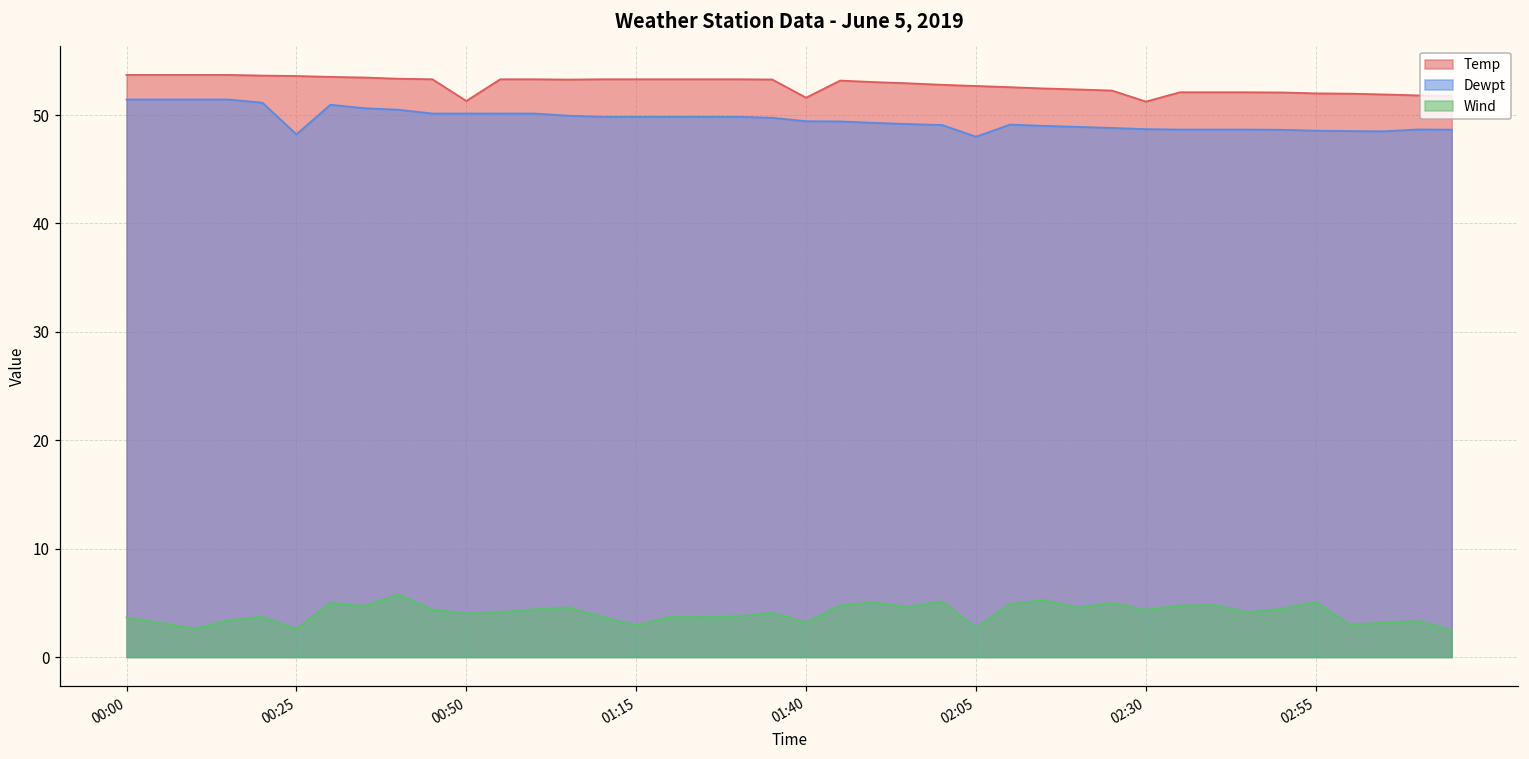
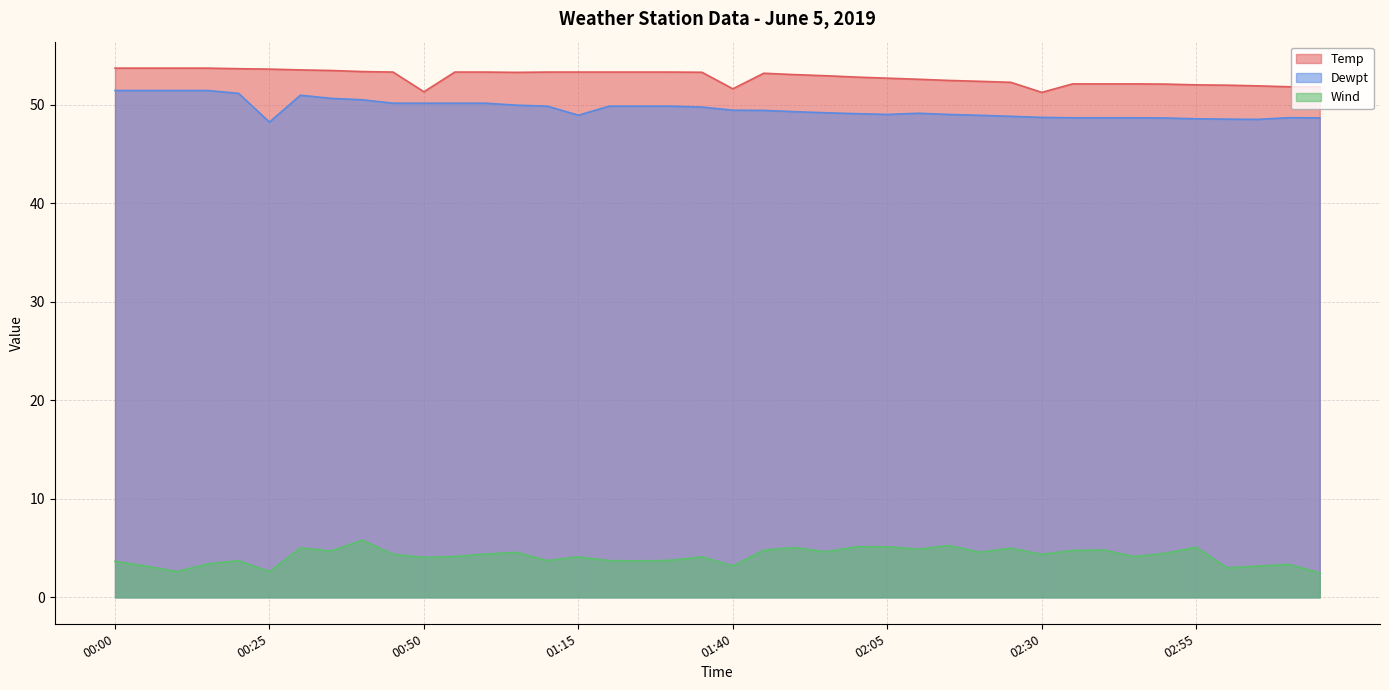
  {
    "Temp": {
      "00:00": 54,
      "00:25": 54,
      "00:50": 51,
      "01:15": 53,
      "01:40": 52,
      "02:05": 53,
      "02:30": 51,
      "02:55": 52
    },
    "Dewpt": {
      "00:00": 51,
      "00:25": 48,
      "00:50": 50,
-     "01:15": 50,
+     "01:15": 49,
      "01:40": 49,
-     "02:05": 48,
+     "02:05": 49,
      "02:30": 49,
      "02:55": 49
    },
    "Wind": {
      "00:00": 4,
      "00:25": 3,
      "00:50": 4,
-     "01:15": 3,
+     "01:15": 4,
      "01:40": 3,
-     "02:05": 3,
+     "02:05": 5,
      "02:30": 4,
      "02:55": 5
    }
  }
